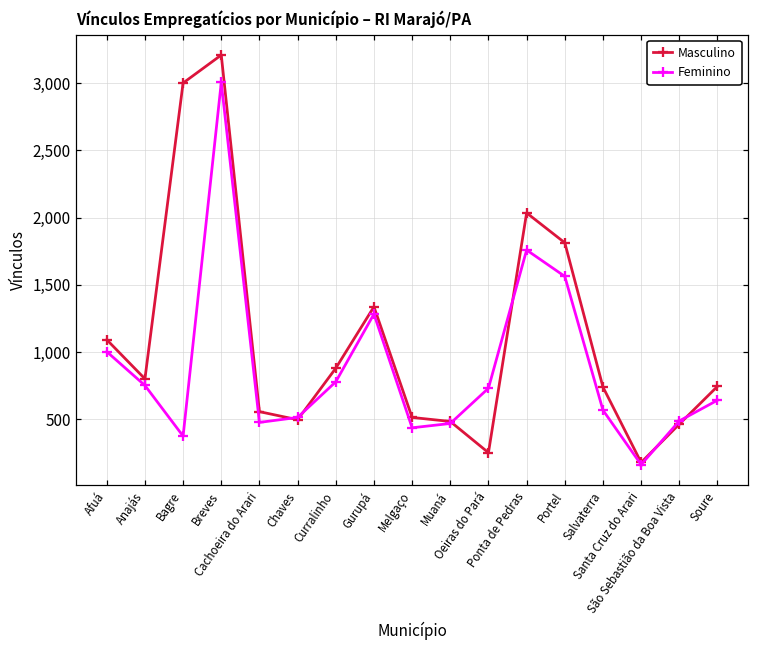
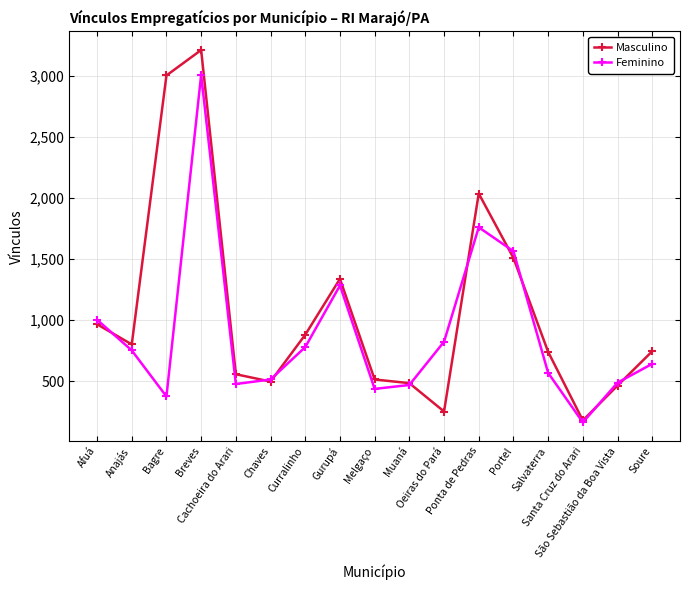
  {
    "Masculino": {
-     "Afuá": "1,090",
+     "Afuá": "970",
      "Anajás": "800",
      "Bagre": "3,000",
      "Breves": "3,210",
      "Cachoeira do Arari": "560",
      "Curralinho": "880",
      "Gurupá": "1,340",
      "Melgaço": "510",
      "Oeiras do Pará": "250",
      "Ponta de Pedras": "2,040",
-     "Portel": "1,810",
+     "Portel": "1,510",
      "Salvaterra": "740",
      "São Sebastião da Boa Vista": "460",
      "Soure": "750"
    },
    "Feminino": {
      "Afuá": "1,000",
      "Anajás": "750",
      "Bagre": "380",
      "Breves": "3,010",
      "Cachoeira do Arari": "480",
      "Curralinho": "780",
      "Gurupá": "1,280",
      "Melgaço": "440",
-     "Oeiras do Pará": "730",
+     "Oeiras do Pará": "820",
      "Ponta de Pedras": "1,760",
      "Portel": "1,560",
      "Salvaterra": "570",
      "São Sebastião da Boa Vista": "490",
      "Soure": "640"
    }
  }
